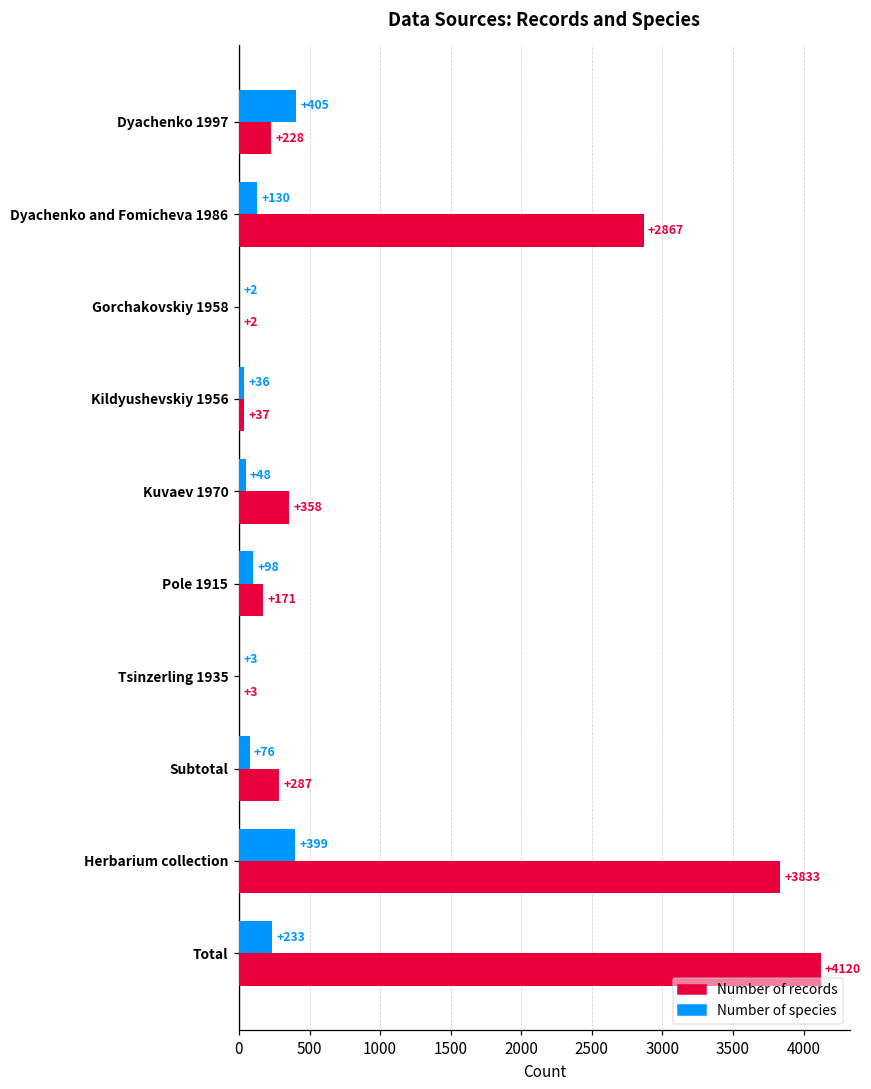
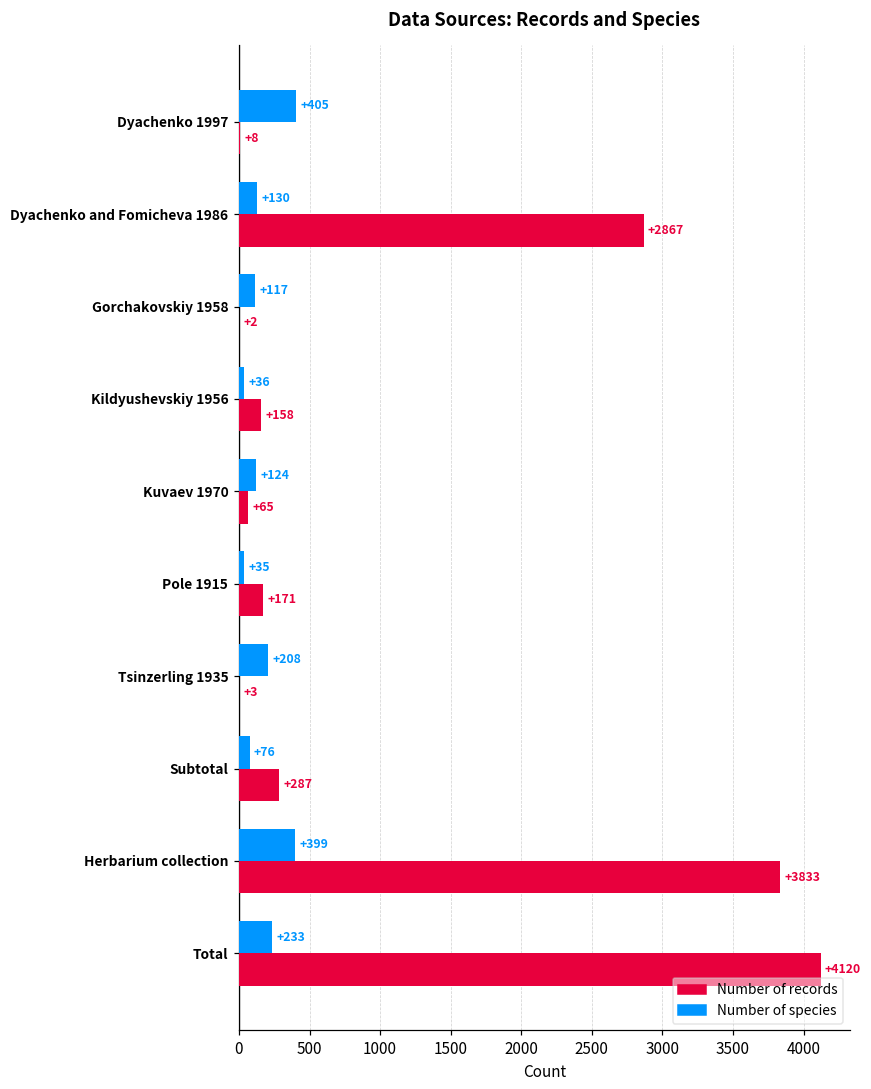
  {
    "Number of records": {
-     "Dyachenko 1997": "+228",
+     "Dyachenko 1997": "+8",
      "Dyachenko and Fomicheva 1986": "+2867",
      "Gorchakovskiy 1958": "+2",
-     "Kildyushevskiy 1956": "+37",
-     "Kuvaev 1970": "+358",
+     "Kildyushevskiy 1956": "+158",
+     "Kuvaev 1970": "+65",
      "Pole 1915": "+171",
      "Tsinzerling 1935": "+3",
      "Subtotal": "+287",
      "Herbarium collection": "+3833",
      "Total": "+4120"
    },
    "Number of species": {
      "Dyachenko 1997": "+405",
      "Dyachenko and Fomicheva 1986": "+130",
-     "Gorchakovskiy 1958": "+2",
+     "Gorchakovskiy 1958": "+117",
      "Kildyushevskiy 1956": "+36",
-     "Kuvaev 1970": "+48",
-     "Pole 1915": "+98",
-     "Tsinzerling 1935": "+3",
+     "Kuvaev 1970": "+124",
+     "Pole 1915": "+35",
+     "Tsinzerling 1935": "+208",
      "Subtotal": "+76",
      "Herbarium collection": "+399",
      "Total": "+233"
    }
  }
